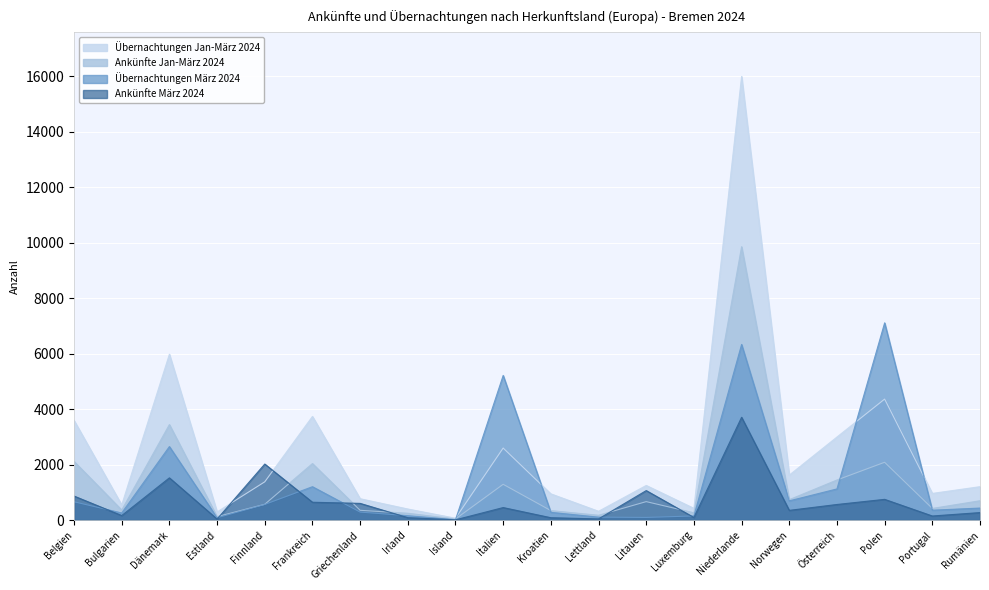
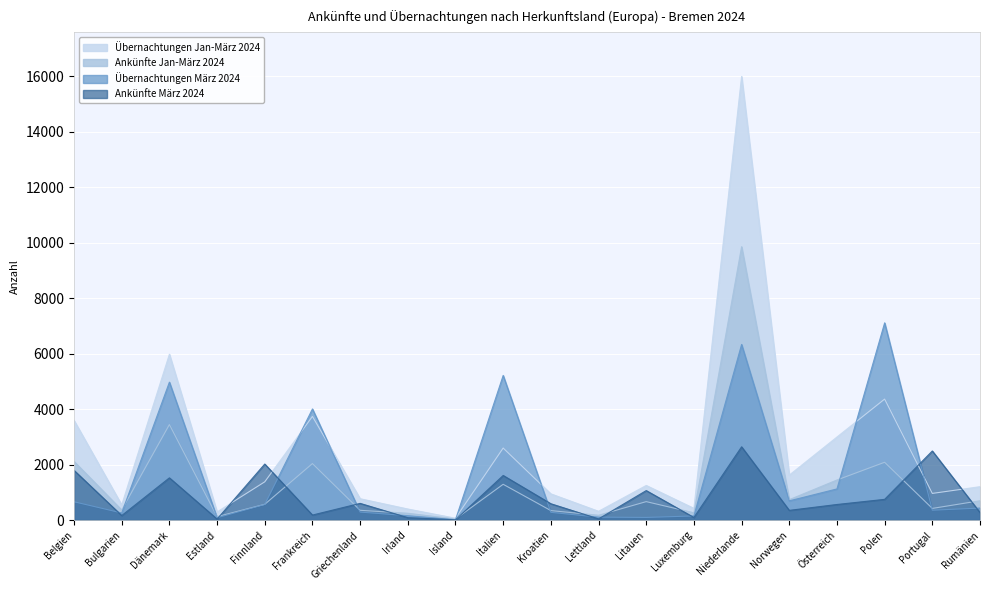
  {
    "Übernachtungen März 2024": {
      "Belgien": 700,
      "Bulgarien": 300,
-     "Dänemark": 2700,
-     "Frankreich": 1200,
+     "Dänemark": 5000,
+     "Frankreich": 4000,
      "Italien": 5200,
      "Litauen": 100,
      "Niederlande": 6300,
      "Österreich": 1100,
      "Polen": 7100,
      "Rumänien": 400
    },
    "Ankünfte März 2024": {
-     "Belgien": 900,
+     "Belgien": 1800,
      "Bulgarien": 200,
      "Dänemark": 1500,
      "Finnland": 2000,
-     "Frankreich": 600,
+     "Frankreich": 200,
      "Griechenland": 600,
-     "Italien": 500,
-     "Kroatien": 100,
+     "Italien": 1600,
+     "Kroatien": 600,
      "Litauen": 1100,
-     "Niederlande": 3700,
+     "Niederlande": 2600,
      "Norwegen": 400,
      "Österreich": 600,
      "Polen": 700,
-     "Portugal": 100,
+     "Portugal": 2500,
      "Rumänien": 300
    }
  }
